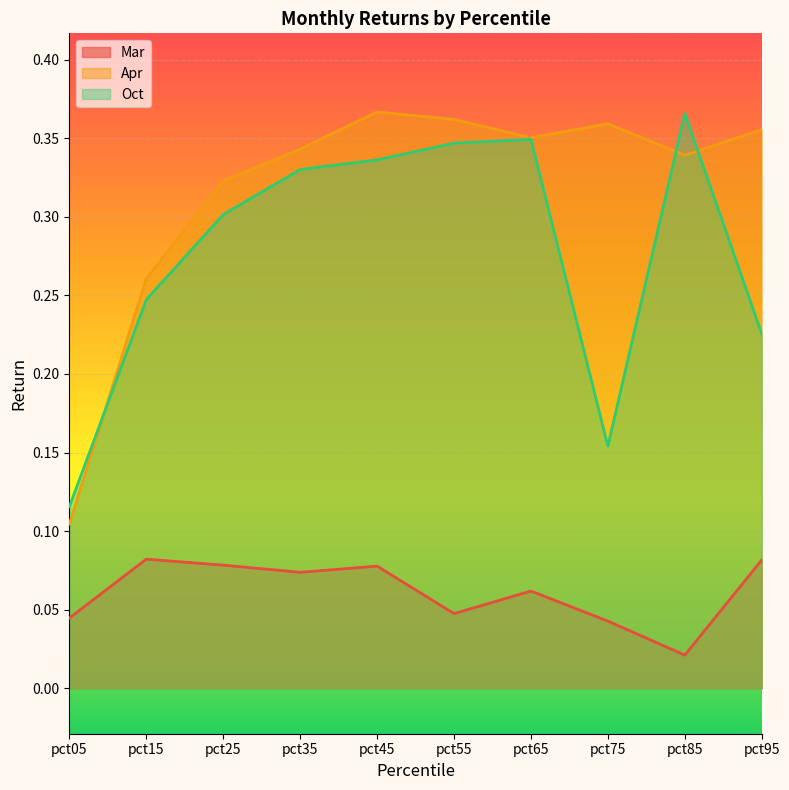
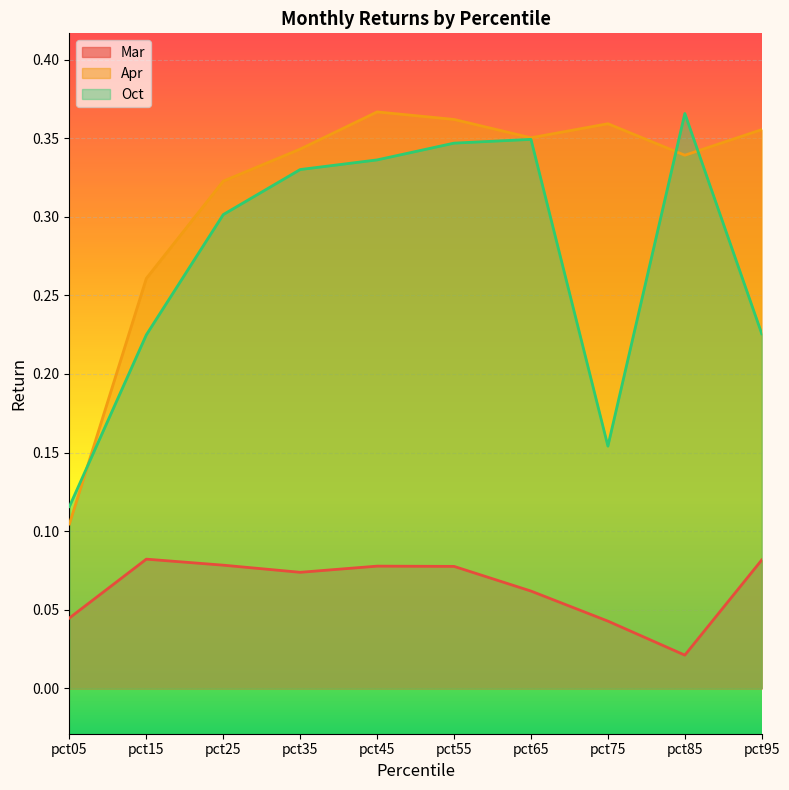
  {
    "Mar": {
      "pct05": 0.045,
      "pct15": 0.082,
      "pct25": 0.078,
      "pct35": 0.074,
      "pct45": 0.078,
-     "pct55": 0.048,
+     "pct55": 0.078,
      "pct65": 0.062,
      "pct75": 0.043,
      "pct85": 0.021,
      "pct95": 0.082
    },
    "Apr": {
      "pct05": 0.105,
      "pct15": 0.261,
      "pct25": 0.323,
      "pct35": 0.343,
      "pct45": 0.367,
      "pct55": 0.362,
      "pct75": 0.359,
      "pct85": 0.339,
      "pct95": 0.355
    },
    "Oct": {
      "pct05": 0.116,
-     "pct15": 0.247,
+     "pct15": 0.225,
      "pct25": 0.301,
      "pct35": 0.330,
      "pct45": 0.336,
      "pct55": 0.347,
      "pct75": 0.154,
      "pct85": 0.366,
      "pct95": 0.226
    }
  }
